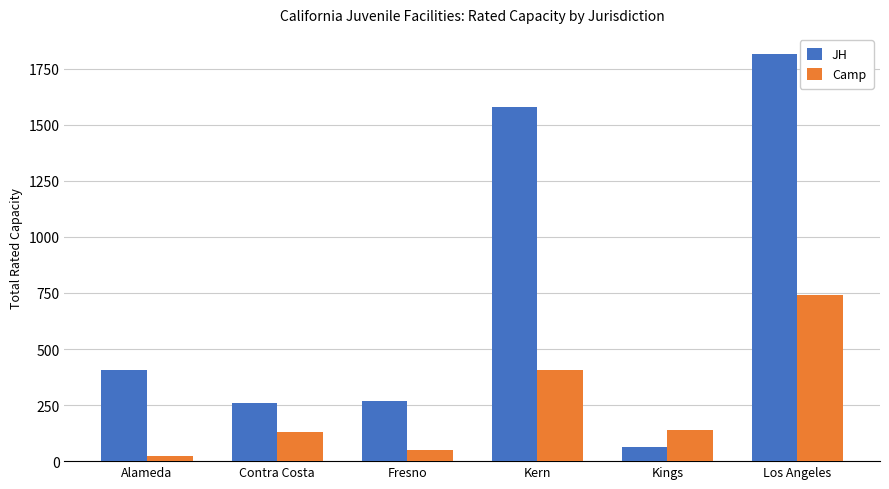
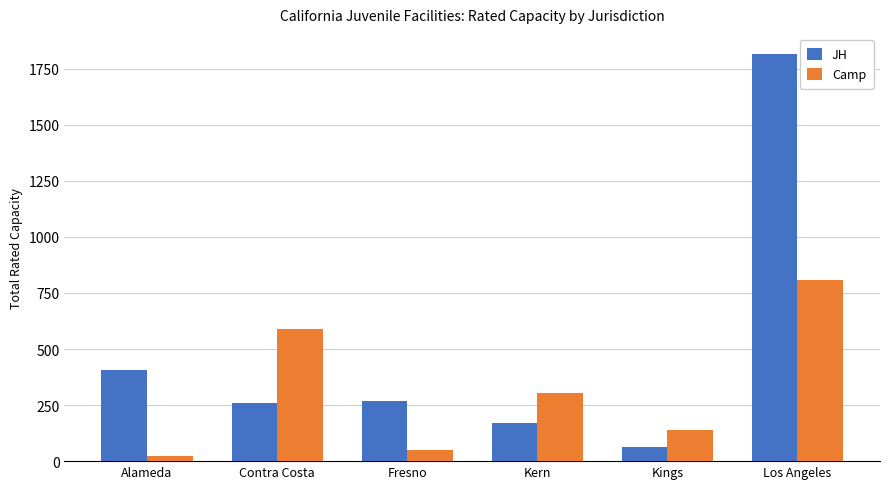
  {
    "JH": {
      "Alameda": 410,
      "Contra Costa": 260,
      "Fresno": 270,
-     "Kern": 1580,
+     "Kern": 170,
      "Kings": 70,
      "Los Angeles": 1820
    },
    "Camp": {
      "Alameda": 20,
-     "Contra Costa": 130,
+     "Contra Costa": 590,
      "Fresno": 50,
-     "Kern": 410,
+     "Kern": 310,
      "Kings": 140,
-     "Los Angeles": 740
+     "Los Angeles": 810
    }
  }
